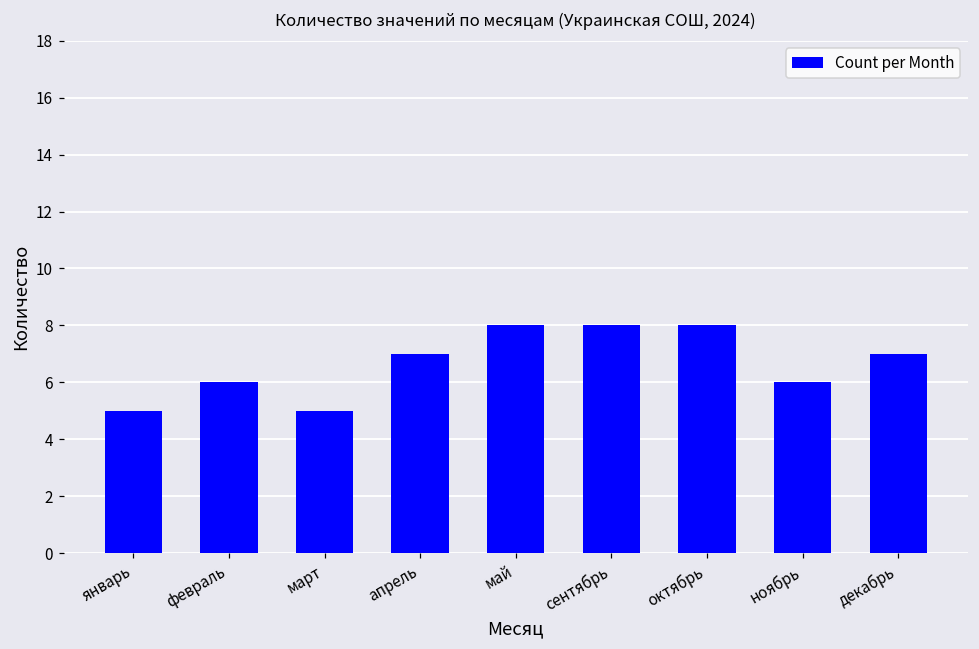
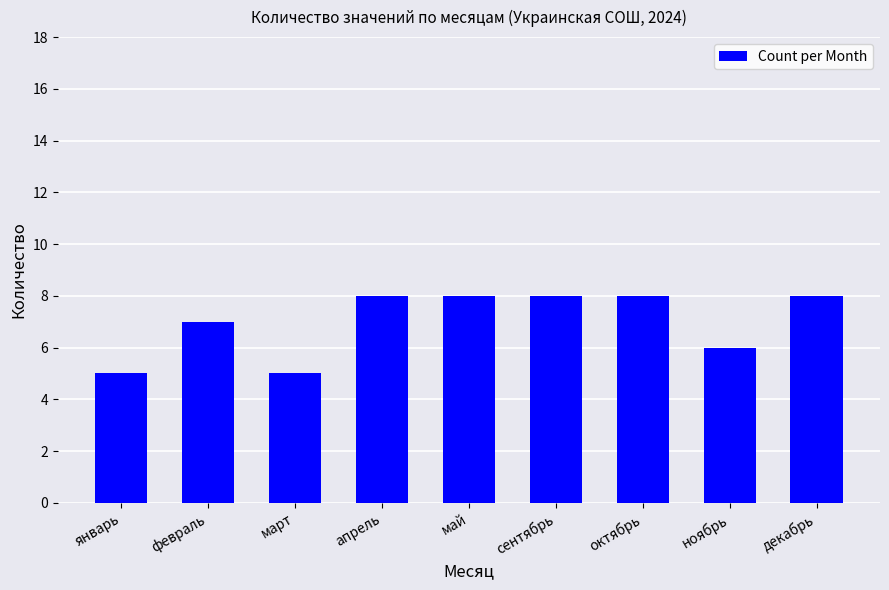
  {
    "январь": 5,
-   "февраль": 6,
+   "февраль": 7,
    "март": 5,
-   "апрель": 7,
+   "апрель": 8,
    "май": 8,
    "сентябрь": 8,
    "октябрь": 8,
    "ноябрь": 6,
-   "декабрь": 7
+   "декабрь": 8
  }
